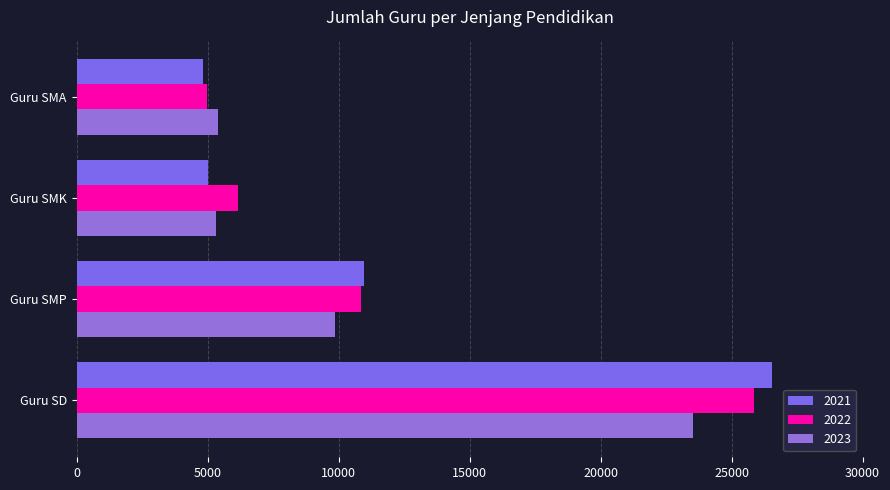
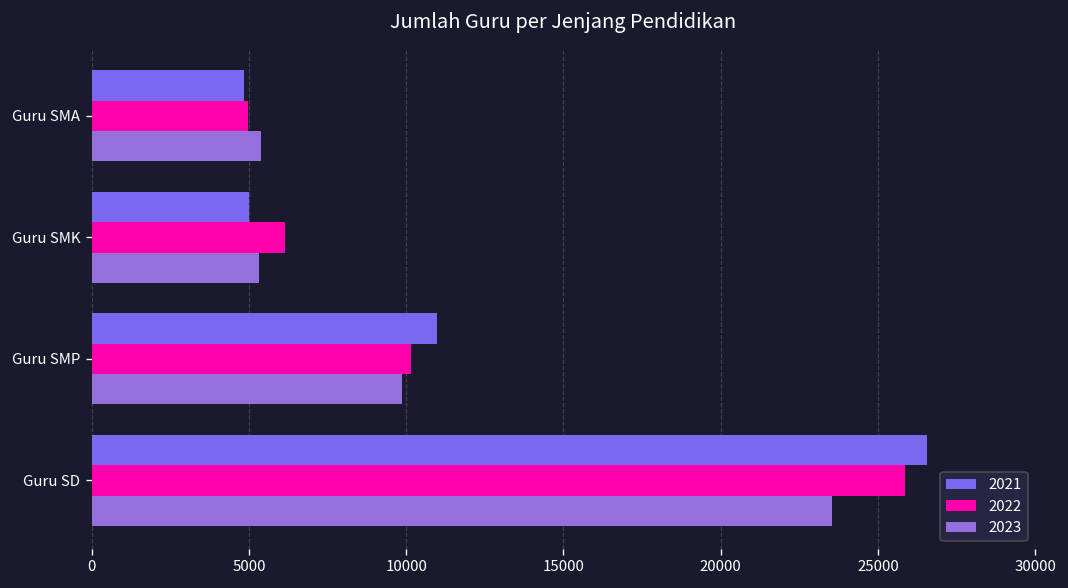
  {
    "2022": {
      "Guru SMA": 5000,
      "Guru SMK": 6100,
-     "Guru SMP": 10800,
+     "Guru SMP": 10100,
      "Guru SD": 25900
    }
  }
